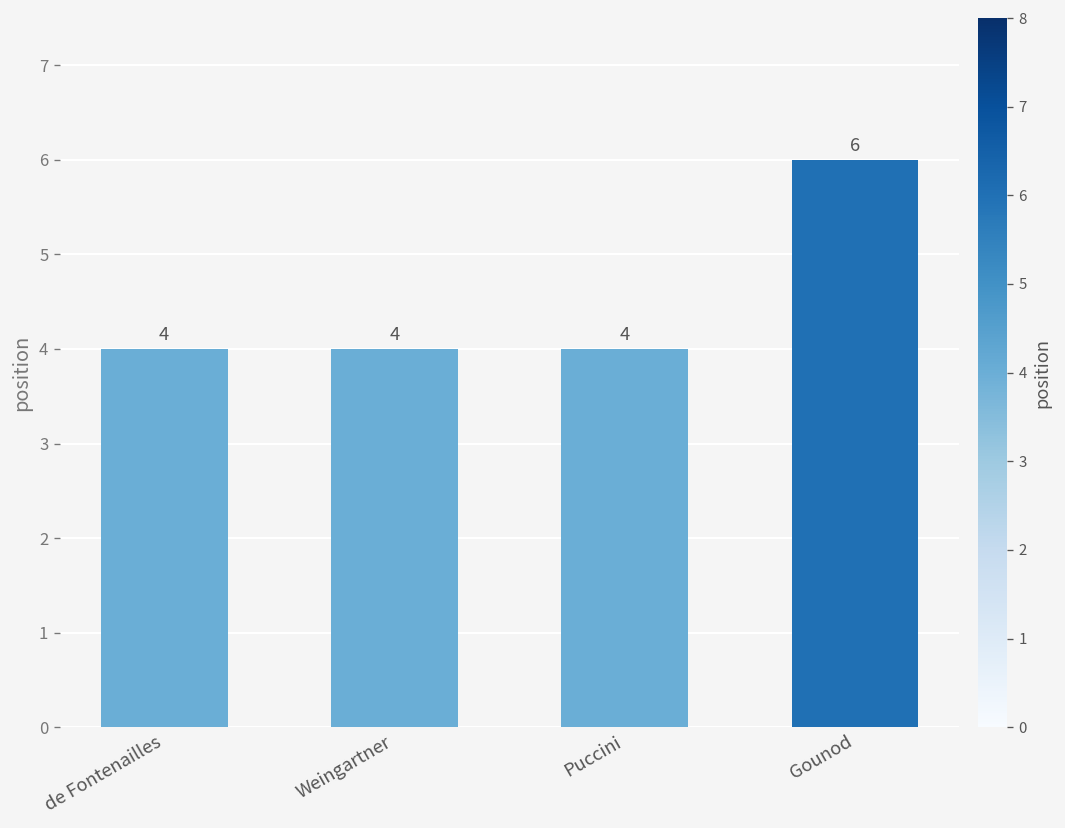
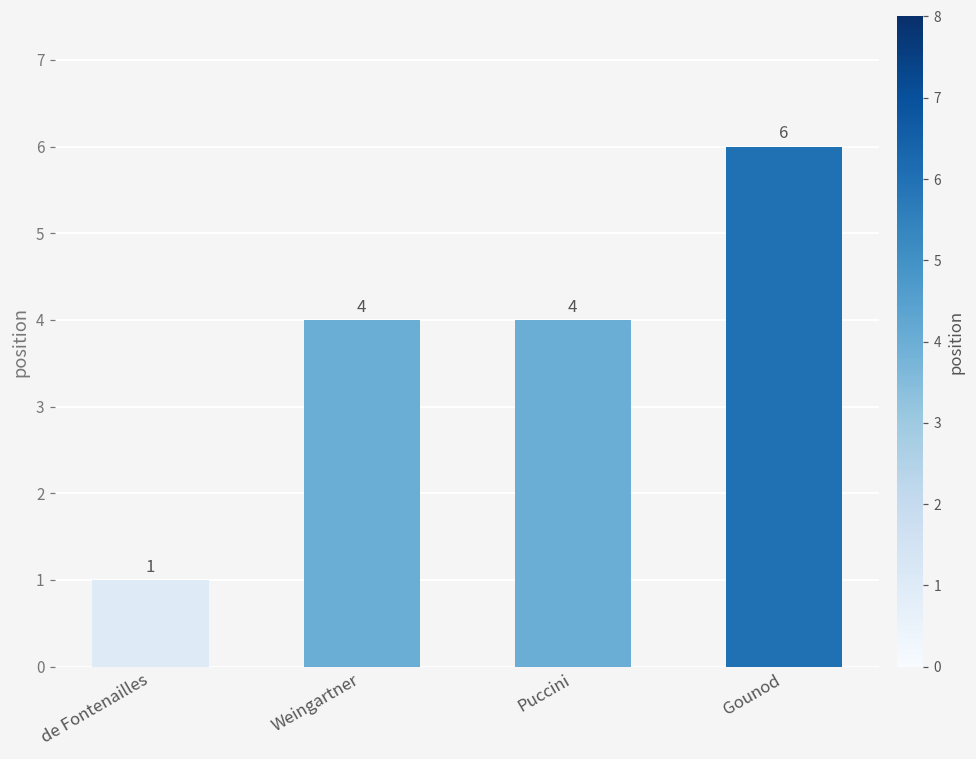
  {
-   "de Fontenailles": 4,
+   "de Fontenailles": 1,
    "Weingartner": 4,
    "Puccini": 4,
    "Gounod": 6
  }
